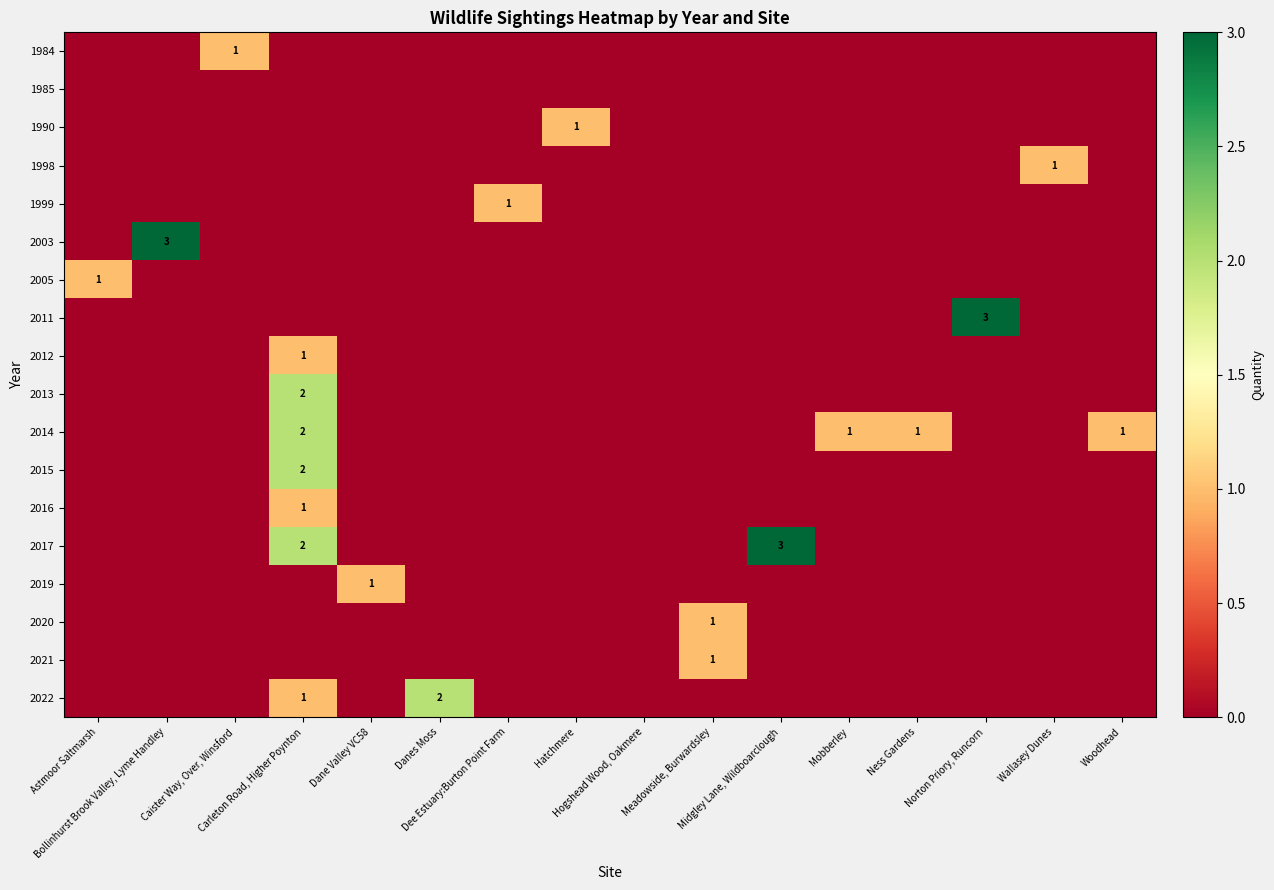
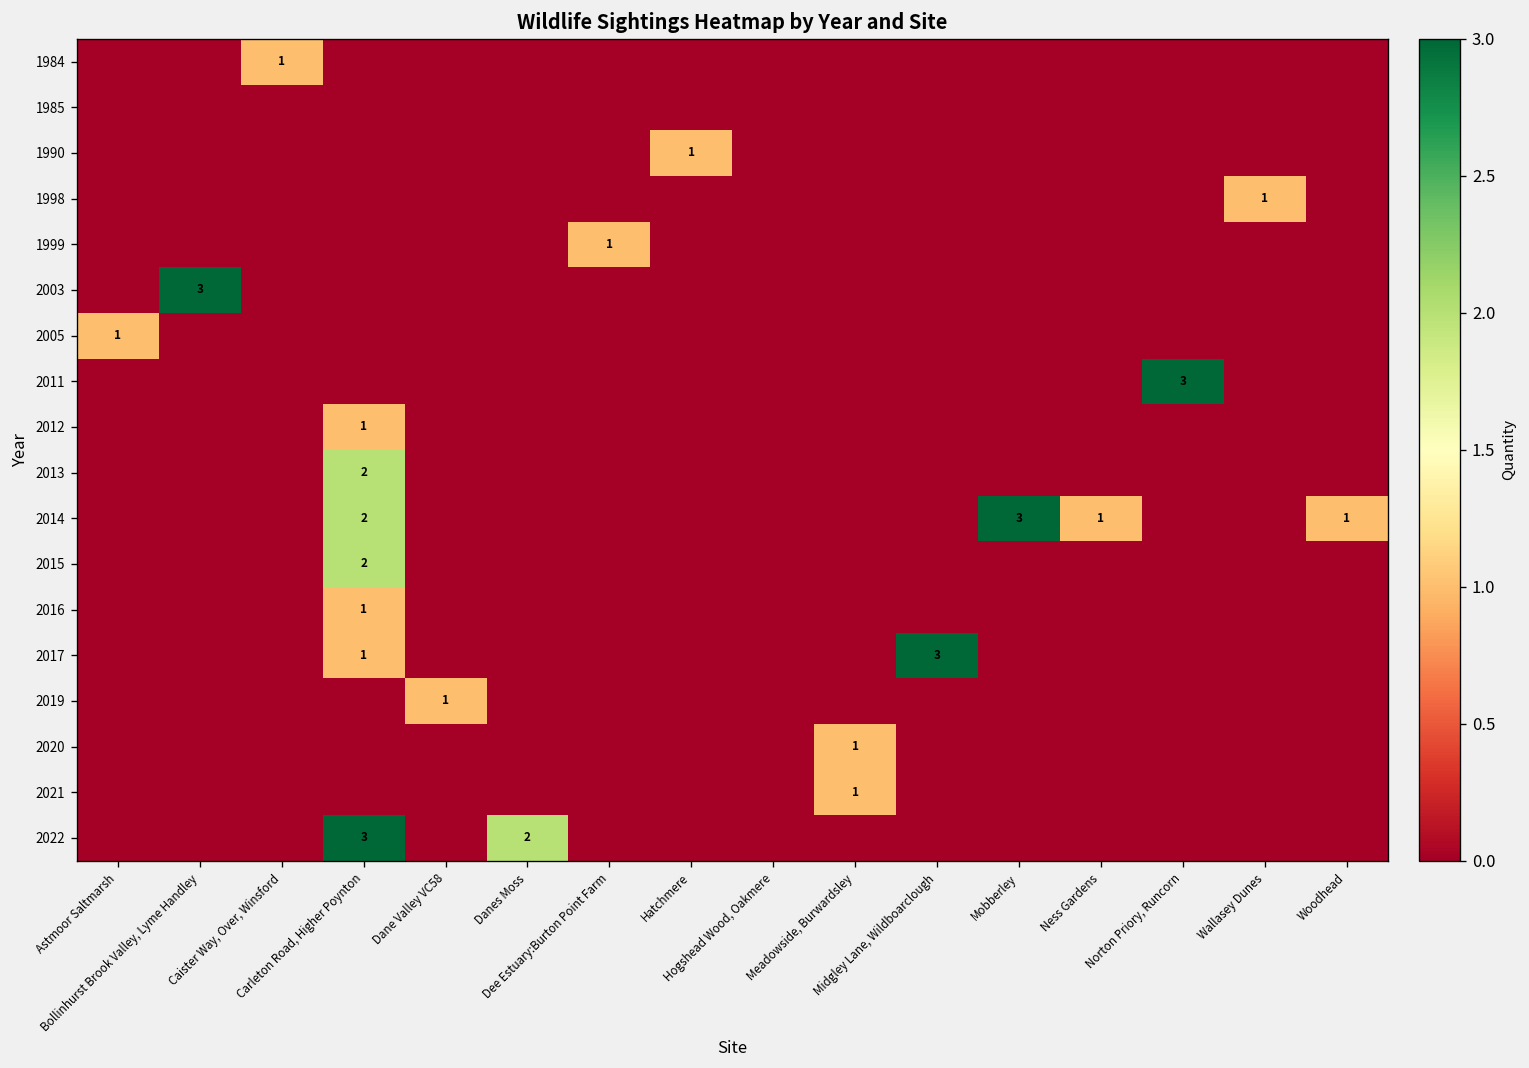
  {
    "1984": {
      "Caister Way, Over, Winsford": 1
    },
    "1990": {
      "Hatchmere": 1
    },
    "1998": {
      "Wallasey Dunes": 1
    },
    "1999": {
      "Dee Estuary:Burton Point Farm": 1
    },
    "2003": {
      "Bollinhurst Brook Valley, Lyme Handley": 3
    },
    "2005": {
      "Astmoor Saltmarsh": 1
    },
    "2011": {
      "Norton Priory, Runcorn": 3
    },
    "2012": {
      "Carleton Road, Higher Poynton": 1
    },
    "2013": {
      "Carleton Road, Higher Poynton": 2
    },
    "2014": {
      "Carleton Road, Higher Poynton": 2,
-     "Mobberley": 1,
+     "Mobberley": 3,
      "Ness Gardens": 1,
      "Woodhead": 1
    },
    "2015": {
      "Carleton Road, Higher Poynton": 2
    },
    "2016": {
      "Carleton Road, Higher Poynton": 1
    },
    "2017": {
-     "Carleton Road, Higher Poynton": 2,
+     "Carleton Road, Higher Poynton": 1,
      "Midgley Lane, Wildboarclough": 3
    },
    "2019": {
      "Dane Valley VC58": 1
    },
    "2020": {
      "Meadowside, Burwardsley": 1
    },
    "2021": {
      "Meadowside, Burwardsley": 1
    },
    "2022": {
-     "Carleton Road, Higher Poynton": 1,
+     "Carleton Road, Higher Poynton": 3,
      "Danes Moss": 2
    }
  }
